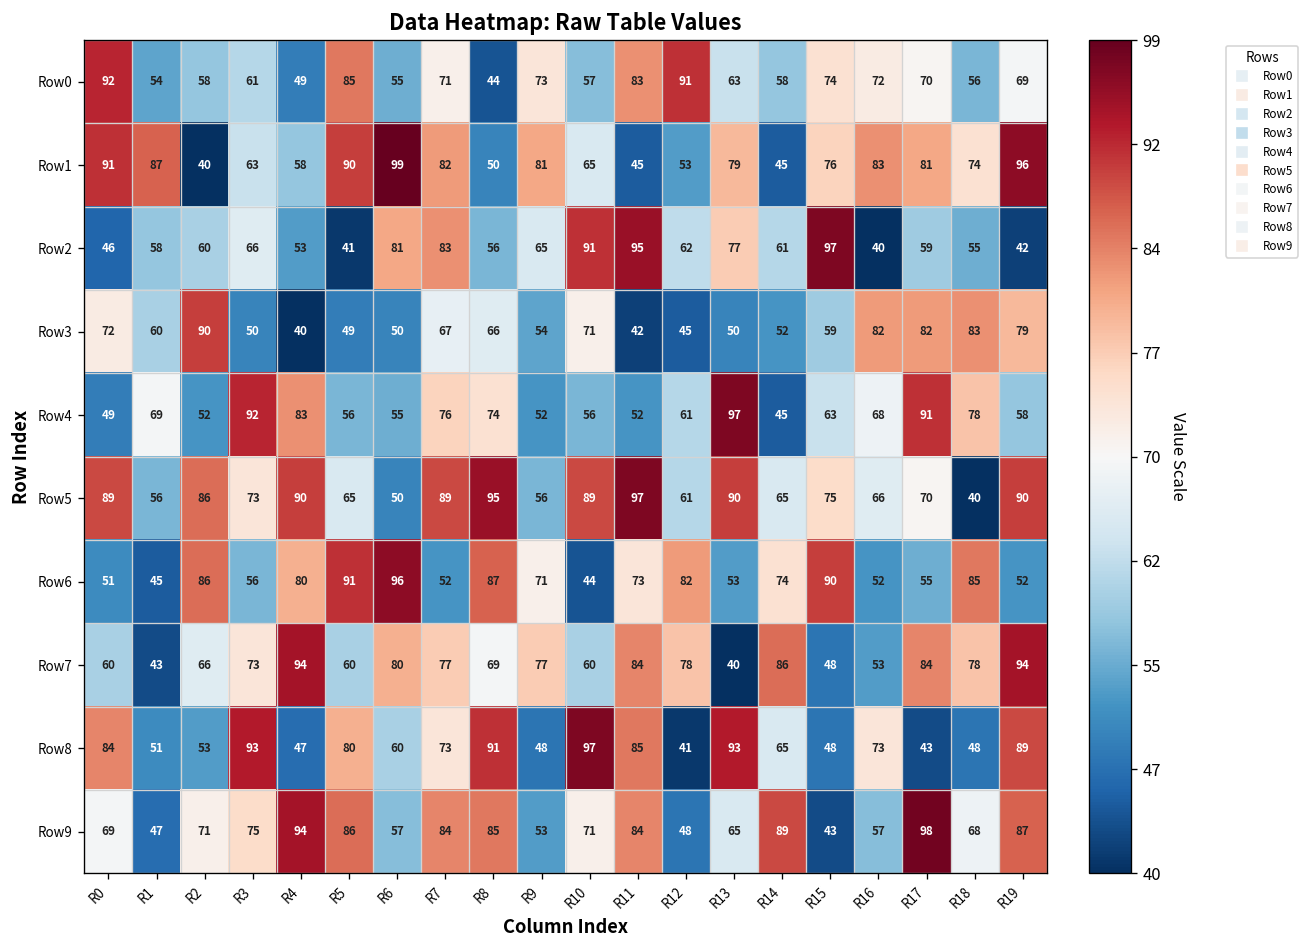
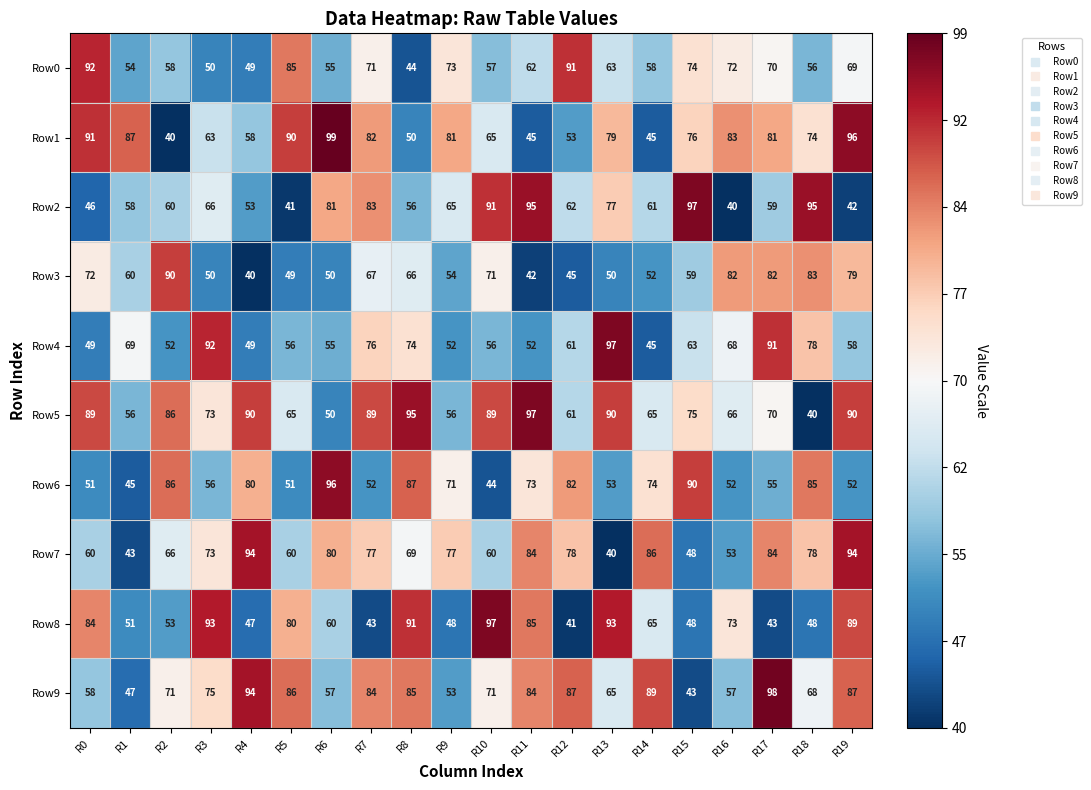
  {
    "Row0": {
      "R0": 92,
      "R1": 54,
      "R2": 58,
-     "R3": 61,
+     "R3": 50,
      "R4": 49,
      "R5": 85,
      "R6": 55,
      "R7": 71,
      "R8": 44,
      "R9": 73,
      "R10": 57,
-     "R11": 83,
+     "R11": 62,
      "R12": 91,
      "R13": 63,
      "R14": 58,
      "R15": 74,
      "R16": 72,
      "R17": 70,
      "R18": 56,
      "R19": 69
    },
    "Row1": {
      "R0": 91,
      "R1": 87,
      "R2": 40,
      "R3": 63,
      "R4": 58,
      "R5": 90,
      "R6": 99,
      "R7": 82,
      "R8": 50,
      "R9": 81,
      "R10": 65,
      "R11": 45,
      "R12": 53,
      "R13": 79,
      "R14": 45,
      "R15": 76,
      "R16": 83,
      "R17": 81,
      "R18": 74,
      "R19": 96
    },
    "Row2": {
      "R0": 46,
      "R1": 58,
      "R2": 60,
      "R3": 66,
      "R4": 53,
      "R5": 41,
      "R6": 81,
      "R7": 83,
      "R8": 56,
      "R9": 65,
      "R10": 91,
      "R11": 95,
      "R12": 62,
      "R13": 77,
      "R14": 61,
      "R15": 97,
      "R16": 40,
      "R17": 59,
-     "R18": 55,
+     "R18": 95,
      "R19": 42
    },
    "Row3": {
      "R0": 72,
      "R1": 60,
      "R2": 90,
      "R3": 50,
      "R4": 40,
      "R5": 49,
      "R6": 50,
      "R7": 67,
      "R8": 66,
      "R9": 54,
      "R10": 71,
      "R11": 42,
      "R12": 45,
      "R13": 50,
      "R14": 52,
      "R15": 59,
      "R16": 82,
      "R17": 82,
      "R18": 83,
      "R19": 79
    },
    "Row4": {
      "R0": 49,
      "R1": 69,
      "R2": 52,
      "R3": 92,
-     "R4": 83,
+     "R4": 49,
      "R5": 56,
      "R6": 55,
      "R7": 76,
      "R8": 74,
      "R9": 52,
      "R10": 56,
      "R11": 52,
      "R12": 61,
      "R13": 97,
      "R14": 45,
      "R15": 63,
      "R16": 68,
      "R17": 91,
      "R18": 78,
      "R19": 58
    },
    "Row5": {
      "R0": 89,
      "R1": 56,
      "R2": 86,
      "R3": 73,
      "R4": 90,
      "R5": 65,
      "R6": 50,
      "R7": 89,
      "R8": 95,
      "R9": 56,
      "R10": 89,
      "R11": 97,
      "R12": 61,
      "R13": 90,
      "R14": 65,
      "R15": 75,
      "R16": 66,
      "R17": 70,
      "R18": 40,
      "R19": 90
    },
    "Row6": {
      "R0": 51,
      "R1": 45,
      "R2": 86,
      "R3": 56,
      "R4": 80,
-     "R5": 91,
+     "R5": 51,
      "R6": 96,
      "R7": 52,
      "R8": 87,
      "R9": 71,
      "R10": 44,
      "R11": 73,
      "R12": 82,
      "R13": 53,
      "R14": 74,
      "R15": 90,
      "R16": 52,
      "R17": 55,
      "R18": 85,
      "R19": 52
    },
    "Row7": {
      "R0": 60,
      "R1": 43,
      "R2": 66,
      "R3": 73,
      "R4": 94,
      "R5": 60,
      "R6": 80,
      "R7": 77,
      "R8": 69,
      "R9": 77,
      "R10": 60,
      "R11": 84,
      "R12": 78,
      "R13": 40,
      "R14": 86,
      "R15": 48,
      "R16": 53,
      "R17": 84,
      "R18": 78,
      "R19": 94
    },
    "Row8": {
      "R0": 84,
      "R1": 51,
      "R2": 53,
      "R3": 93,
      "R4": 47,
      "R5": 80,
      "R6": 60,
-     "R7": 73,
+     "R7": 43,
      "R8": 91,
      "R9": 48,
      "R10": 97,
      "R11": 85,
      "R12": 41,
      "R13": 93,
      "R14": 65,
      "R15": 48,
      "R16": 73,
      "R17": 43,
      "R18": 48,
      "R19": 89
    },
    "Row9": {
-     "R0": 69,
+     "R0": 58,
      "R1": 47,
      "R2": 71,
      "R3": 75,
      "R4": 94,
      "R5": 86,
      "R6": 57,
      "R7": 84,
      "R8": 85,
      "R9": 53,
      "R10": 71,
      "R11": 84,
-     "R12": 48,
+     "R12": 87,
      "R13": 65,
      "R14": 89,
      "R15": 43,
      "R16": 57,
      "R17": 98,
      "R18": 68,
      "R19": 87
    }
  }
